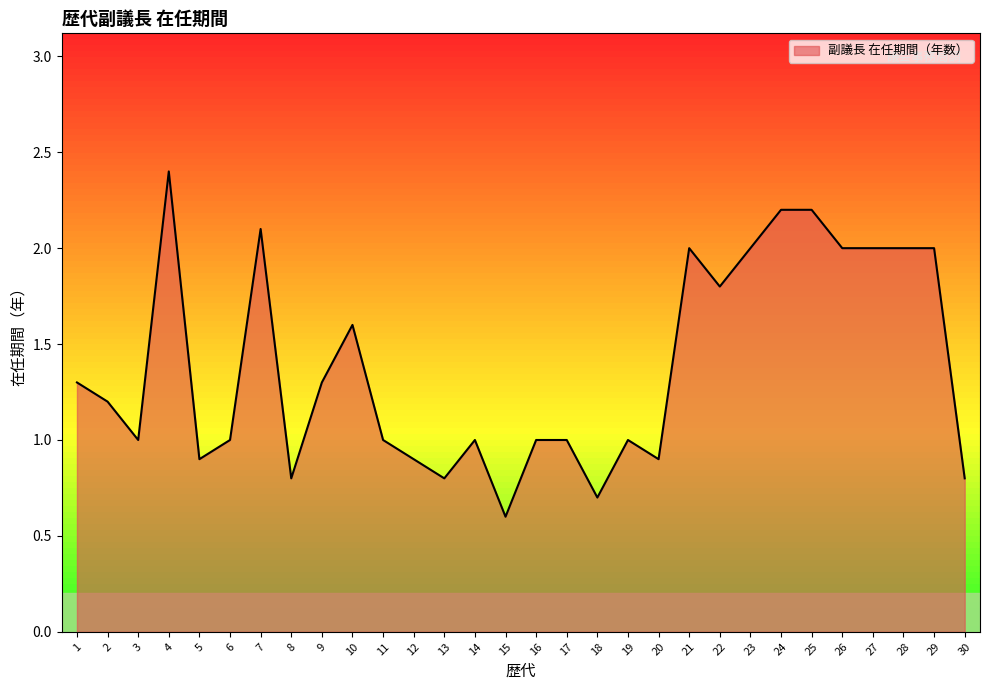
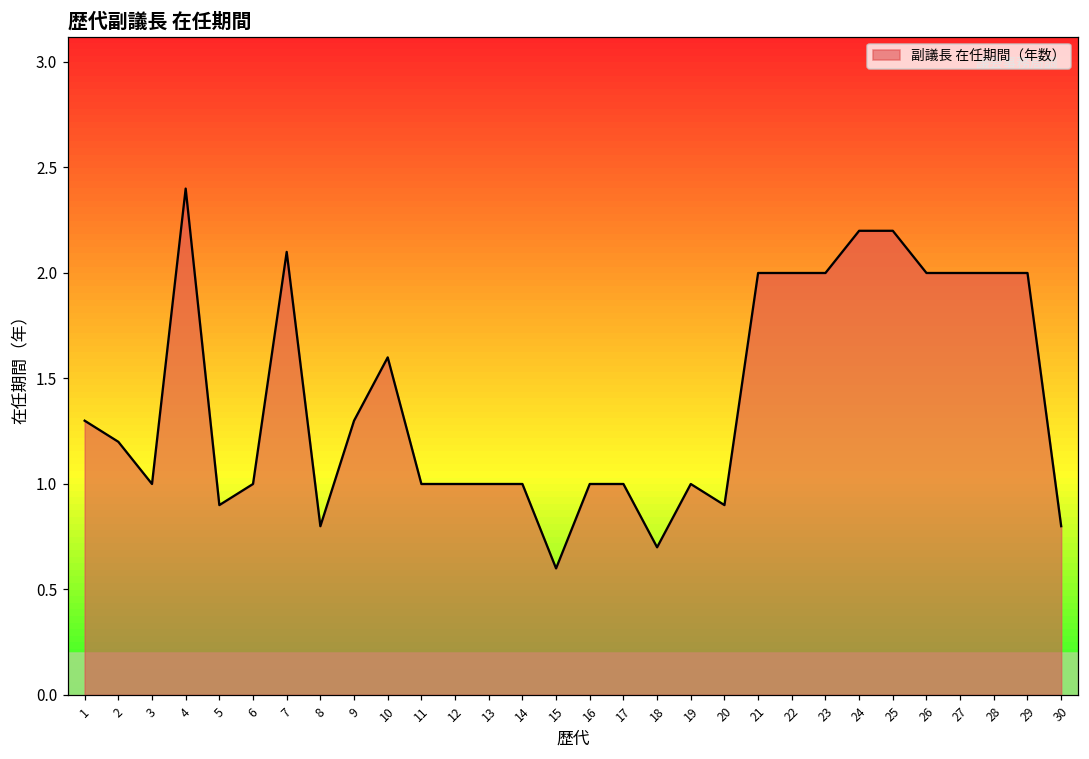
  {
    "1": 1.3,
    "2": 1.2,
    "3": 1.0,
    "4": 2.4,
    "5": 0.9,
    "6": 1.0,
    "7": 2.1,
    "8": 0.8,
    "9": 1.3,
    "10": 1.6,
    "11": 1.0,
-   "12": 0.9,
-   "13": 0.8,
+   "12": 1.0,
+   "13": 1.0,
    "14": 1.0,
    "15": 0.6,
    "16": 1.0,
    "17": 1.0,
    "18": 0.7,
    "19": 1.0,
    "20": 0.9,
    "21": 2.0,
-   "22": 1.8,
+   "22": 2.0,
    "23": 2.0,
    "24": 2.2,
    "25": 2.2,
    "26": 2.0,
    "27": 2.0,
    "28": 2.0,
    "29": 2.0,
    "30": 0.8
  }
